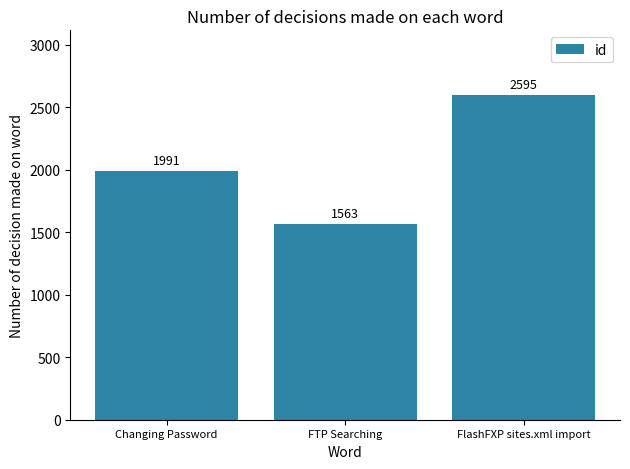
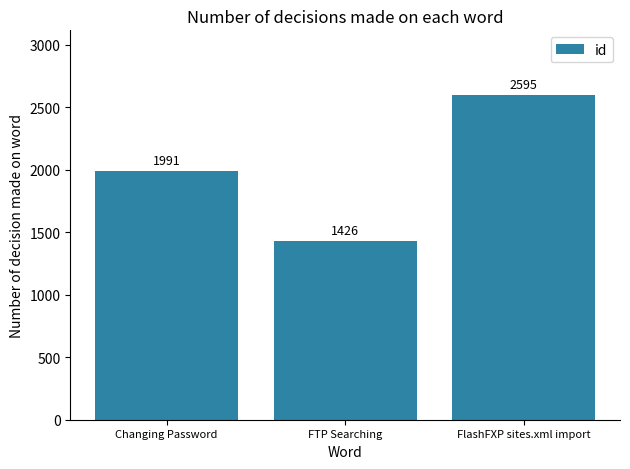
  {
    "Changing Password": 1991,
-   "FTP Searching": 1563,
+   "FTP Searching": 1426,
    "FlashFXP sites.xml import": 2595
  }
